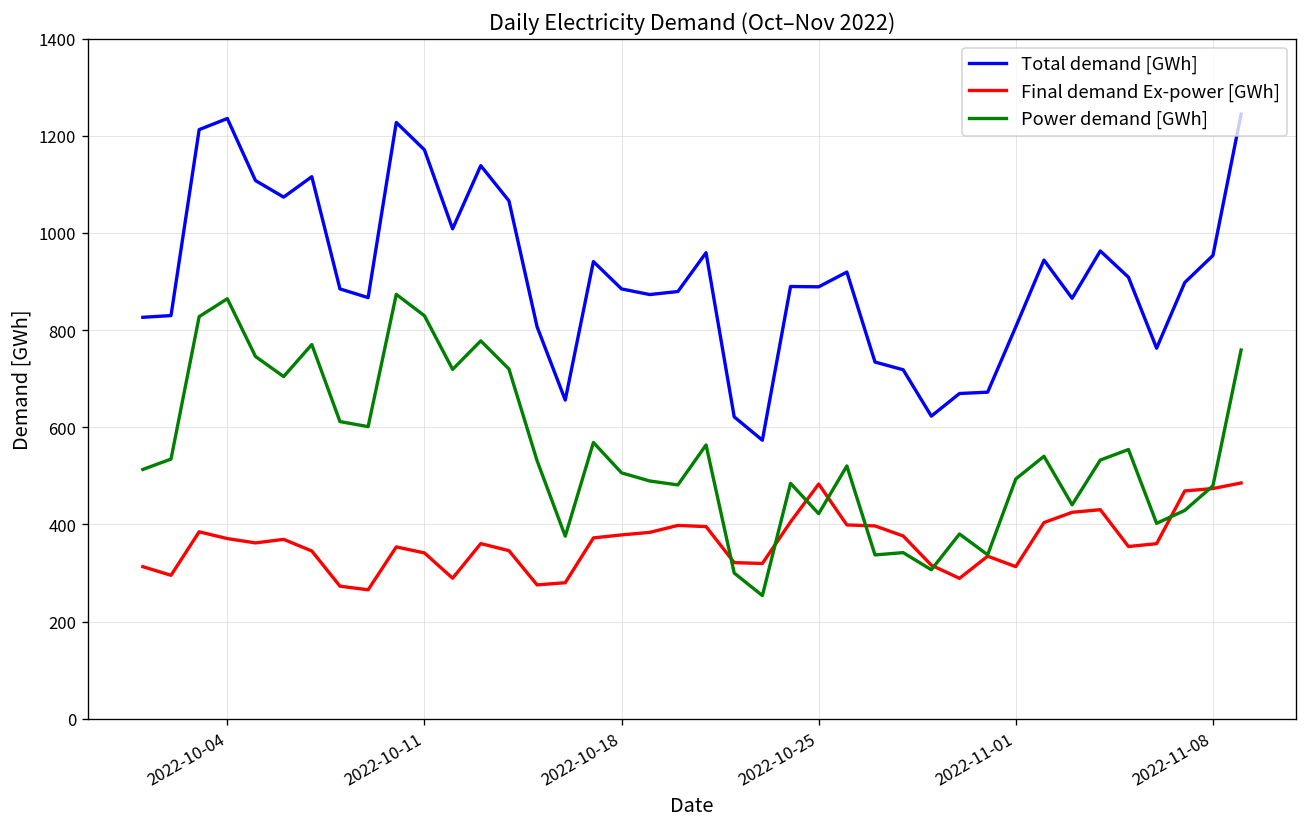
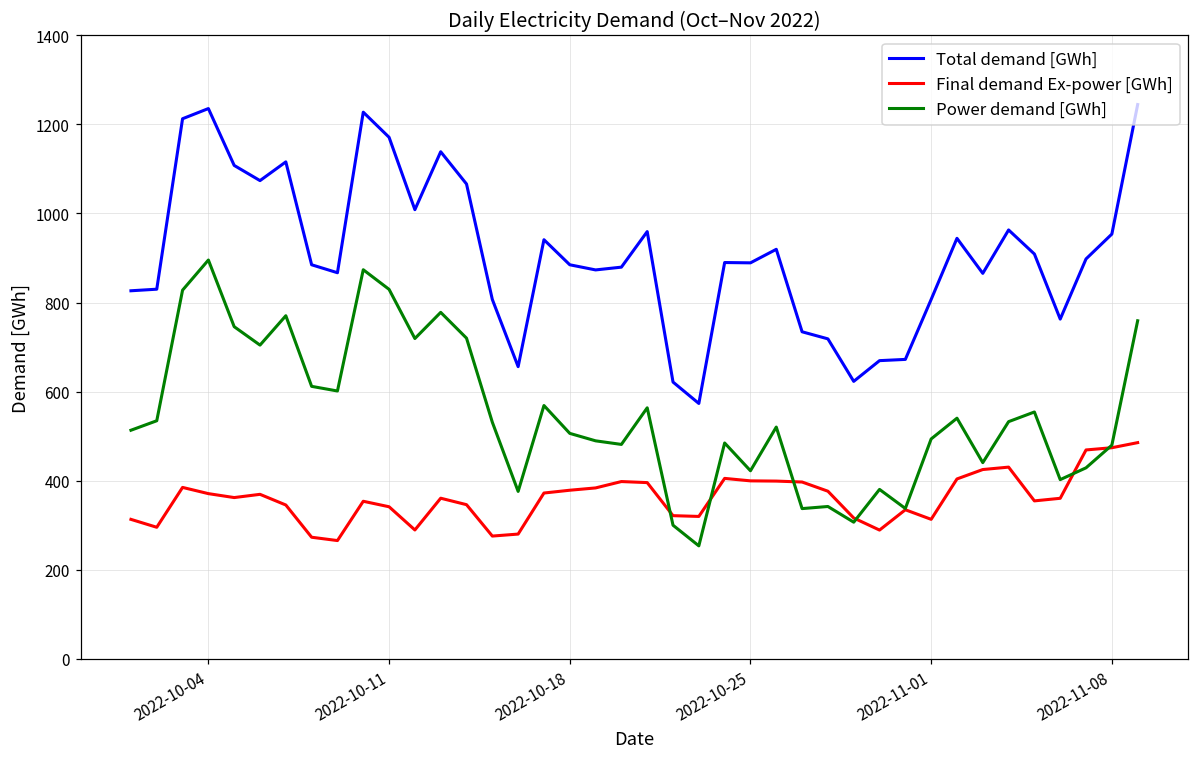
  {
    "Total demand [GWh]": {
      "2022-10-04": 1240,
      "2022-10-11": 1170,
      "2022-10-18": 880,
      "2022-10-25": 890,
      "2022-11-01": 810,
      "2022-11-08": 950
    },
    "Final demand Ex-power [GWh]": {
      "2022-10-04": 370,
      "2022-10-11": 340,
      "2022-10-18": 380,
-     "2022-10-25": 480,
+     "2022-10-25": 400,
      "2022-11-01": 310
    },
    "Power demand [GWh]": {
-     "2022-10-04": 860,
+     "2022-10-04": 900,
      "2022-10-11": 830,
      "2022-10-18": 510,
      "2022-10-25": 420,
      "2022-11-01": 490
    }
  }
